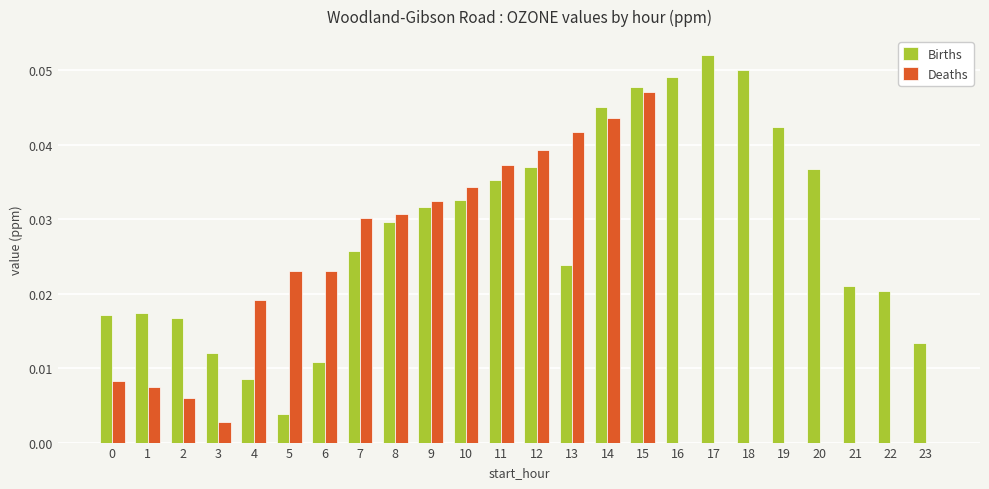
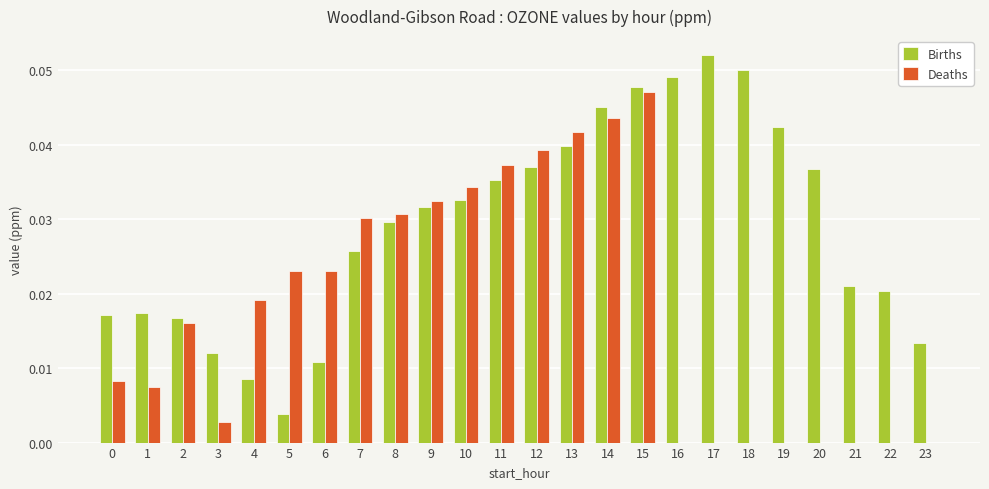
  {
    "Births": {
      "0": 0.017,
      "1": 0.017,
      "2": 0.017,
      "3": 0.012,
      "4": 0.009,
      "5": 0.004,
      "6": 0.011,
      "7": 0.026,
      "8": 0.030,
      "9": 0.032,
      "10": 0.033,
      "11": 0.035,
      "12": 0.037,
-     "13": 0.024,
+     "13": 0.040,
      "14": 0.045,
      "15": 0.048,
      "16": 0.049,
      "17": 0.052,
      "18": 0.050,
      "19": 0.042,
      "20": 0.037,
      "21": 0.021,
      "22": 0.020,
      "23": 0.013
    },
    "Deaths": {
      "0": 0.008,
      "1": 0.008,
-     "2": 0.006,
+     "2": 0.016,
      "3": 0.003,
      "4": 0.019,
      "5": 0.023,
      "6": 0.023,
      "7": 0.030,
      "8": 0.031,
      "9": 0.033,
      "10": 0.034,
      "11": 0.037,
      "12": 0.039,
      "13": 0.042,
      "14": 0.044,
      "15": 0.047,
      "16": 0.000,
      "17": 0.000,
      "18": 0.000,
      "19": 0.000,
      "20": 0.000,
      "21": 0.000,
      "22": 0.000,
      "23": 0.000
    }
  }
